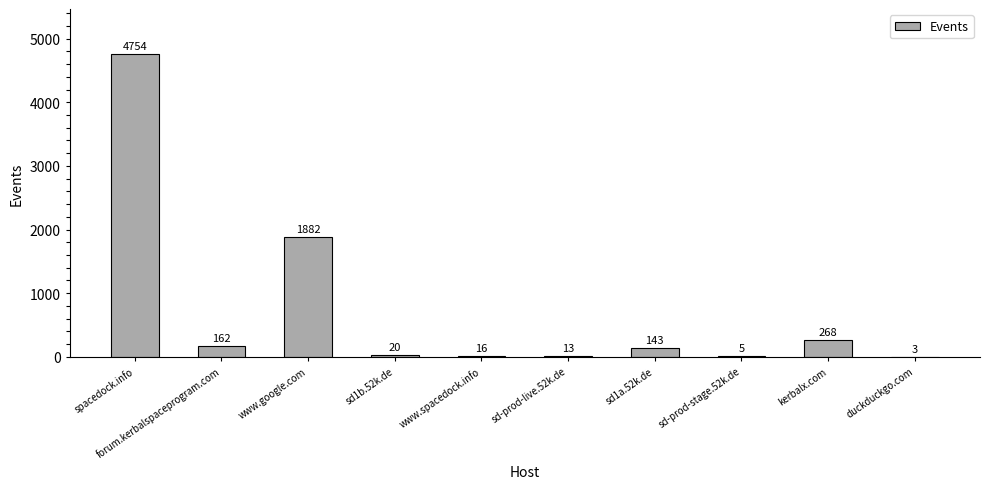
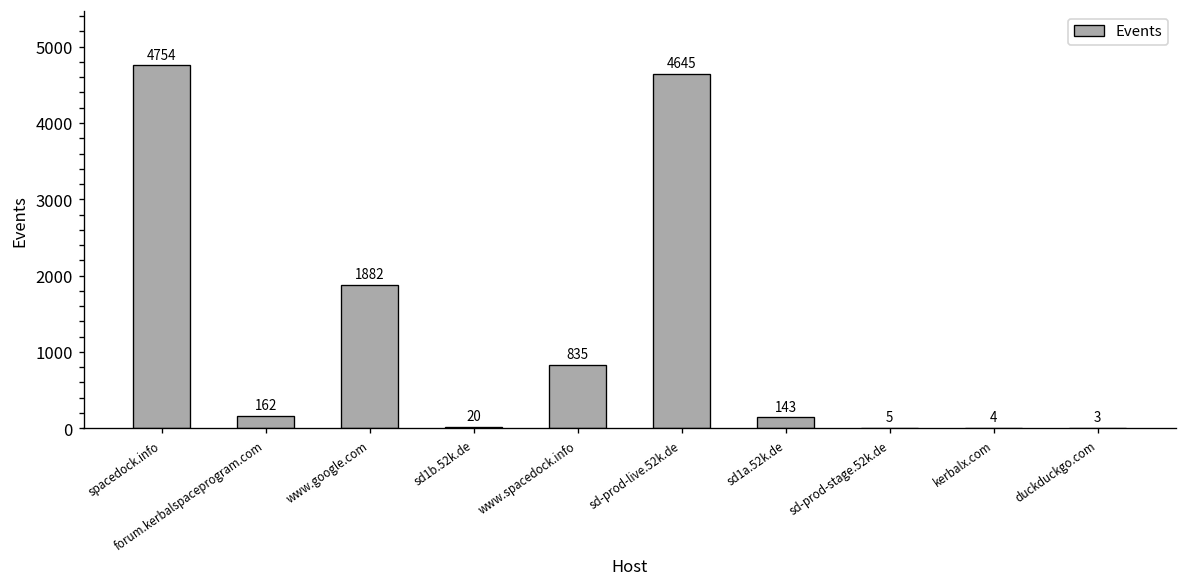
  {
    "spacedock.info": 4754,
    "forum.kerbalspaceprogram.com": 162,
    "www.google.com": 1882,
    "sd1b.52k.de": 20,
-   "www.spacedock.info": 16,
-   "sd-prod-live.52k.de": 13,
+   "www.spacedock.info": 835,
+   "sd-prod-live.52k.de": 4645,
    "sd1a.52k.de": 143,
    "sd-prod-stage.52k.de": 5,
-   "kerbalx.com": 268,
+   "kerbalx.com": 4,
    "duckduckgo.com": 3
  }
